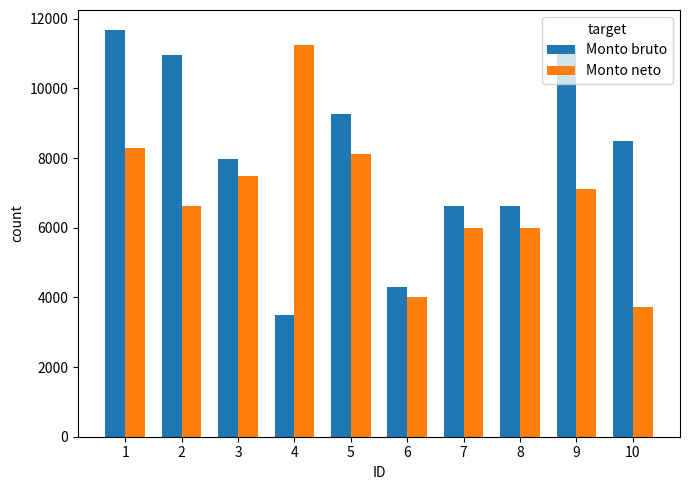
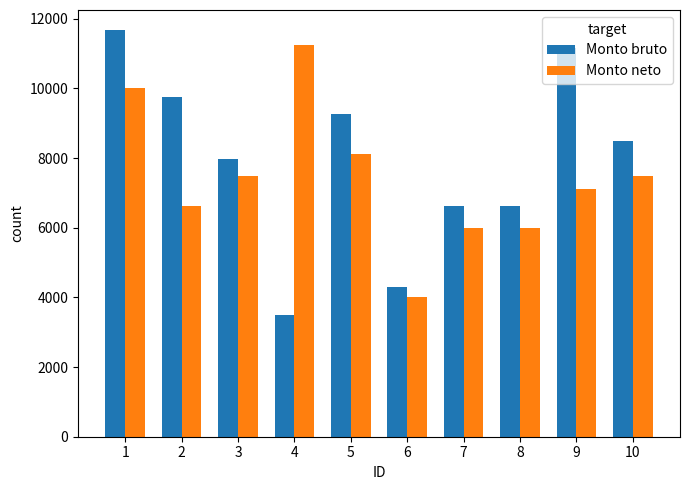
  {
    "Monto bruto": {
      "1": 11700,
-     "2": 11000,
+     "2": 9800,
      "3": 8000,
      "4": 3500,
      "5": 9300,
      "6": 4300,
      "7": 6600,
      "8": 6600,
      "10": 8500
    },
    "Monto neto": {
-     "1": 8300,
+     "1": 10000,
      "2": 6600,
      "3": 7500,
      "4": 11300,
      "5": 8100,
      "6": 4000,
      "7": 6000,
      "8": 6000,
      "9": 7100,
-     "10": 3700
+     "10": 7500
    }
  }
